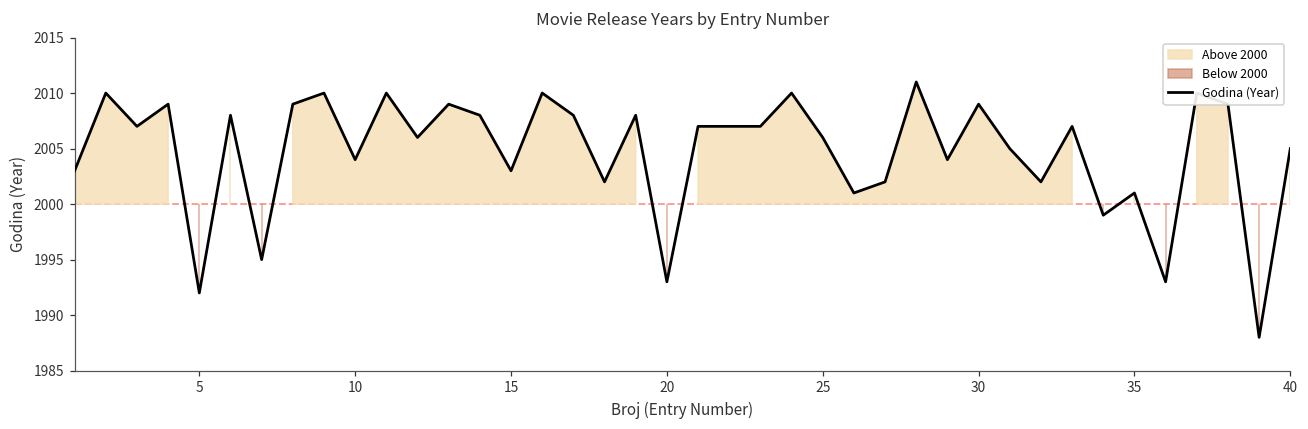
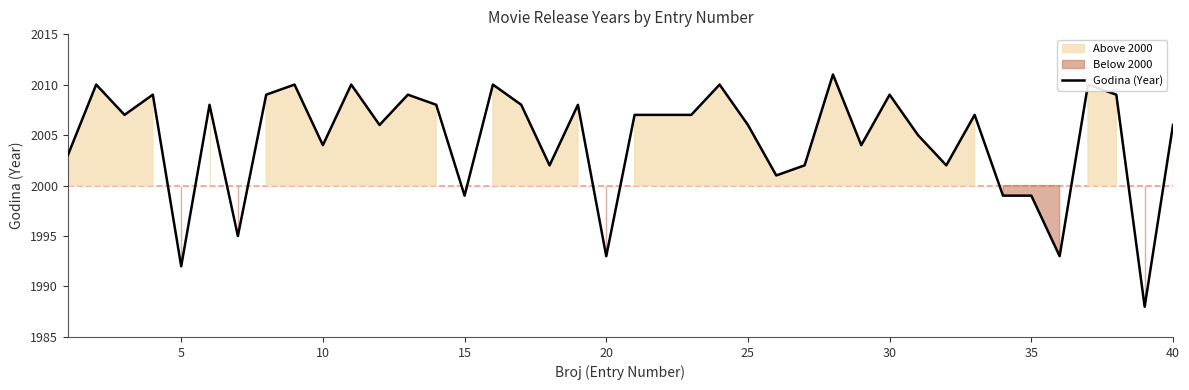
  {
    "5": 1992,
    "10": 2004,
-   "15": 2003,
+   "15": 1999,
    "20": 1993,
    "25": 2006,
    "30": 2009,
-   "35": 2001,
-   "40": 2005
+   "35": 1999,
+   "40": 2006
  }
